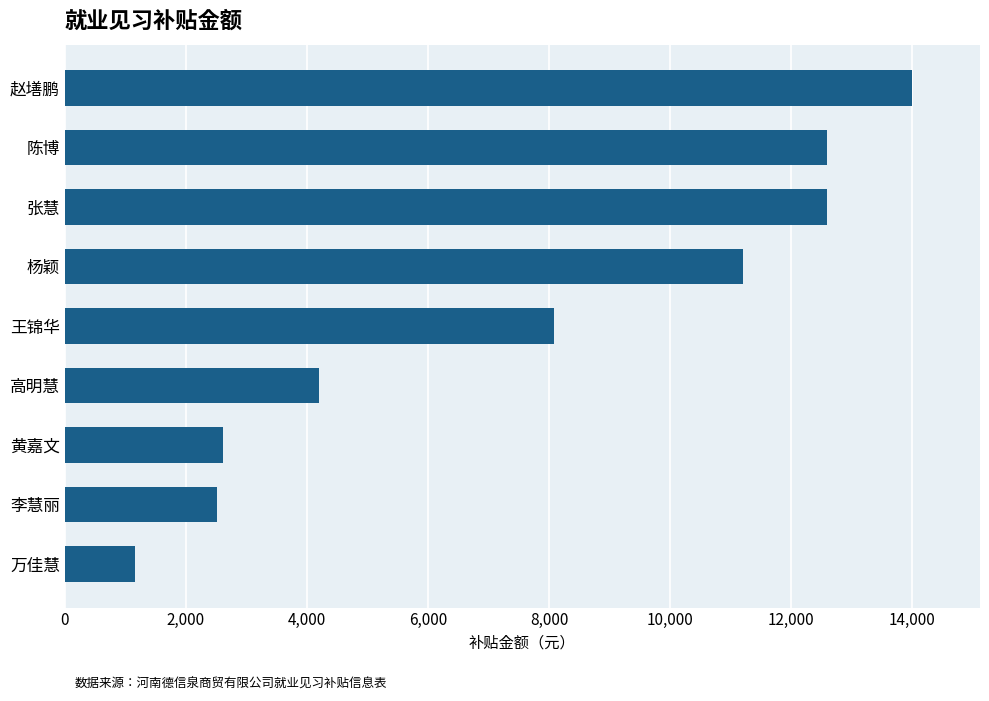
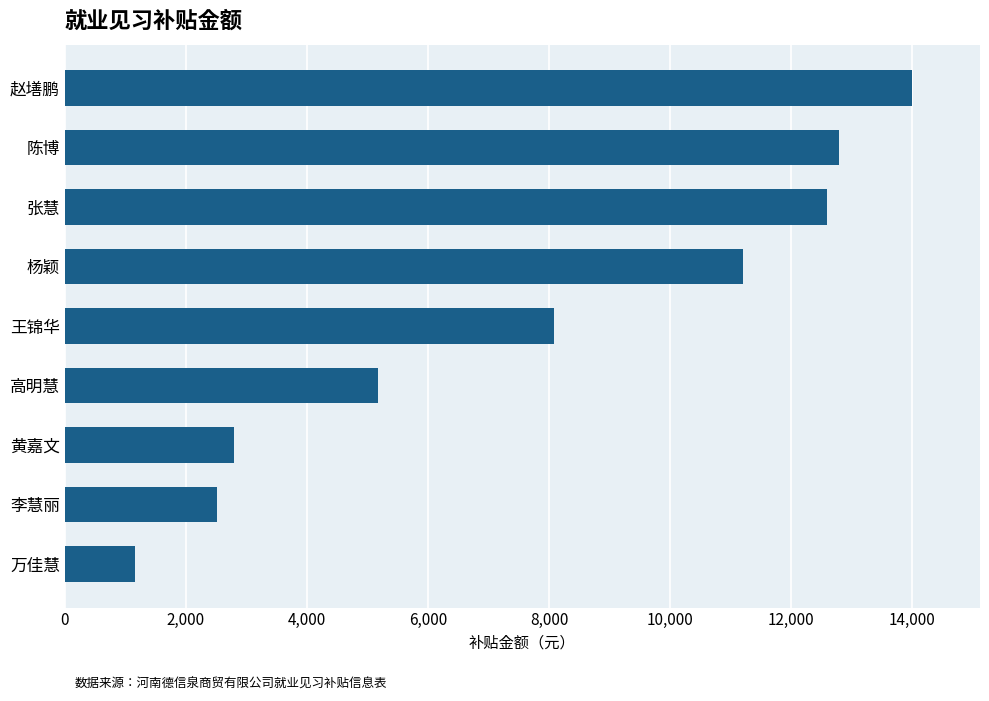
  {
    "赵墡鹏": "14,000",
-   "陈博": "12,600",
+   "陈博": "12,800",
    "张慧": "12,600",
    "杨颖": "11,200",
    "王锦华": "8,100",
-   "高明慧": "4,200",
-   "黄嘉文": "2,600",
+   "高明慧": "5,200",
+   "黄嘉文": "2,800",
    "李慧丽": "2,500",
    "万佳慧": "1,200"
  }
